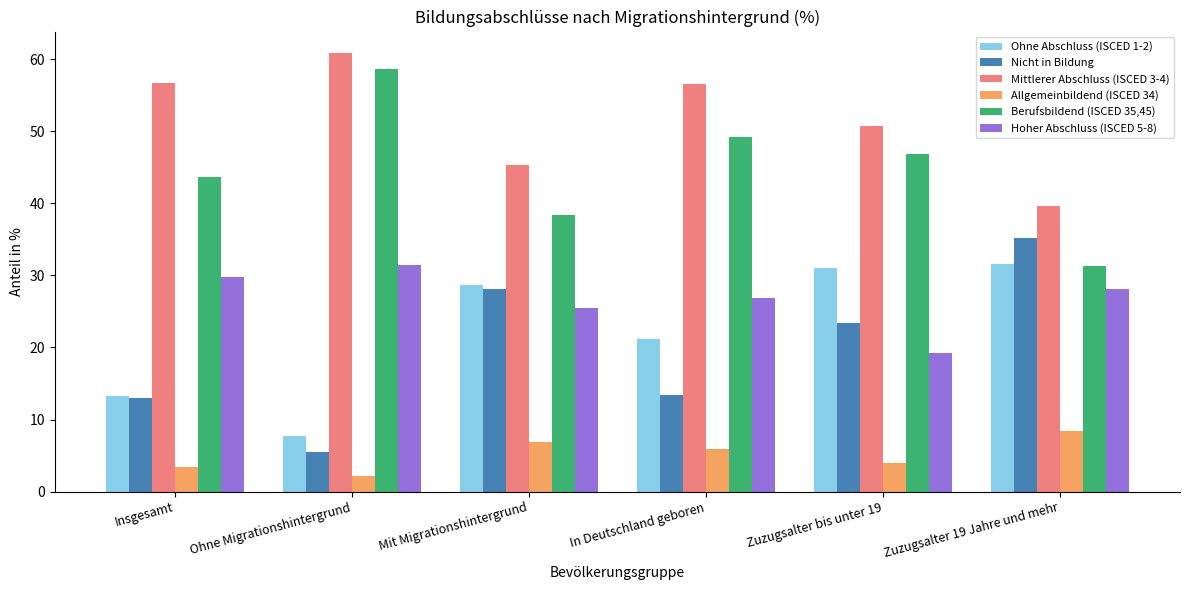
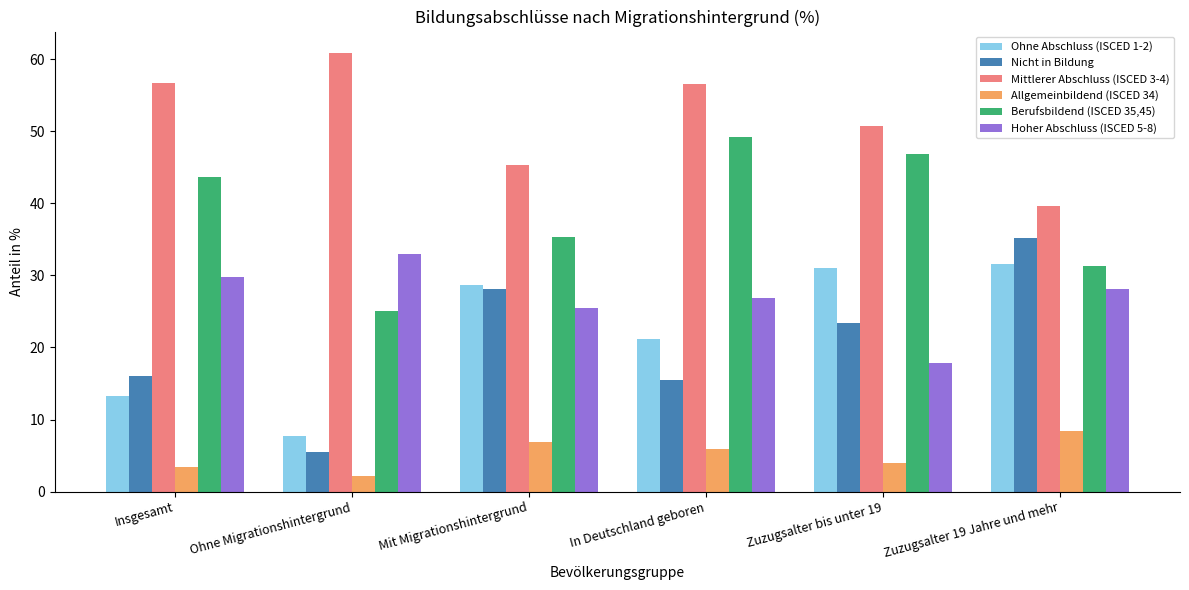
  {
    "Ohne Abschluss (ISCED 1-2)": {
      "Insgesamt": 13,
      "Ohne Migrationshintergrund": 8,
      "Mit Migrationshintergrund": 29,
      "In Deutschland geboren": 21,
      "Zuzugsalter bis unter 19": 31,
      "Zuzugsalter 19 Jahre und mehr": 32
    },
    "Nicht in Bildung": {
-     "Insgesamt": 13,
+     "Insgesamt": 16,
      "Ohne Migrationshintergrund": 6,
      "Mit Migrationshintergrund": 28,
-     "In Deutschland geboren": 13,
+     "In Deutschland geboren": 15,
      "Zuzugsalter bis unter 19": 23,
      "Zuzugsalter 19 Jahre und mehr": 35
    },
    "Berufsbildend (ISCED 35,45)": {
      "Insgesamt": 44,
-     "Ohne Migrationshintergrund": 59,
-     "Mit Migrationshintergrund": 38,
+     "Ohne Migrationshintergrund": 25,
+     "Mit Migrationshintergrund": 35,
      "In Deutschland geboren": 49,
      "Zuzugsalter bis unter 19": 47,
      "Zuzugsalter 19 Jahre und mehr": 31
    },
    "Hoher Abschluss (ISCED 5-8)": {
      "Insgesamt": 30,
-     "Ohne Migrationshintergrund": 31,
+     "Ohne Migrationshintergrund": 33,
      "Mit Migrationshintergrund": 26,
      "In Deutschland geboren": 27,
-     "Zuzugsalter bis unter 19": 19,
+     "Zuzugsalter bis unter 19": 18,
      "Zuzugsalter 19 Jahre und mehr": 28
    }
  }
